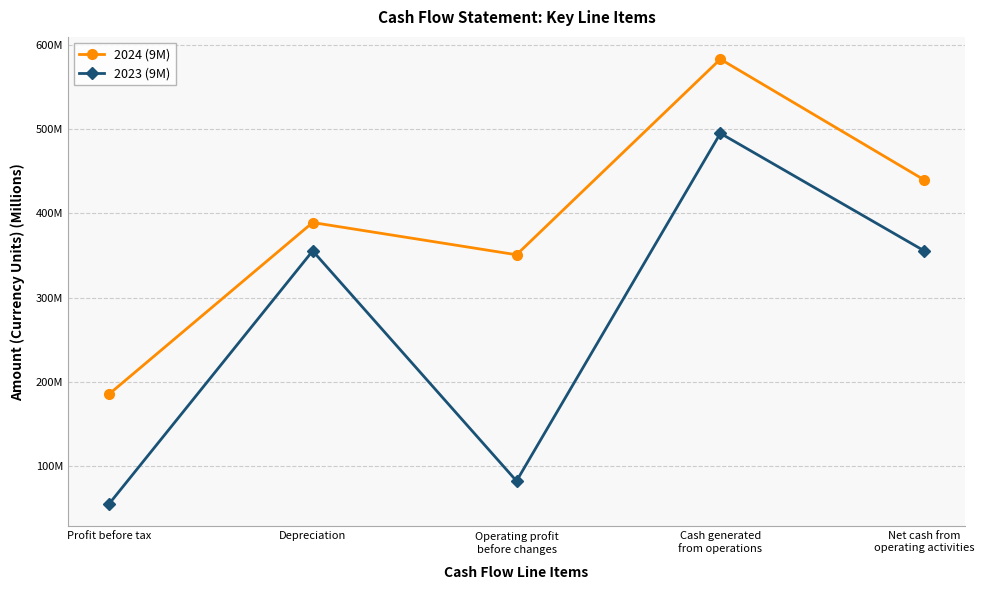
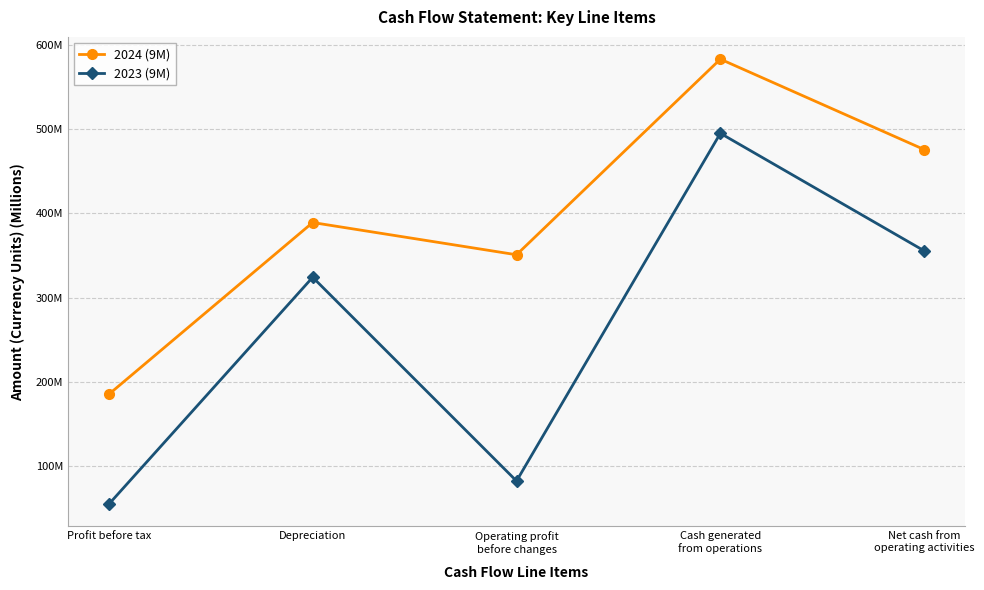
  {
    "2024 (9M)": {
      "Profit before tax": 180000000,
      "Depreciation": 390000000,
      "Operating profit before changes": 350000000,
      "Cash generated from operations": 580000000,
-     "Net cash from operating activities": 440000000
+     "Net cash from operating activities": 480000000
    },
    "2023 (9M)": {
      "Profit before tax": 50000000,
-     "Depreciation": 360000000,
+     "Depreciation": 320000000,
      "Operating profit before changes": 80000000,
      "Cash generated from operations": 500000000,
      "Net cash from operating activities": 360000000
    }
  }
